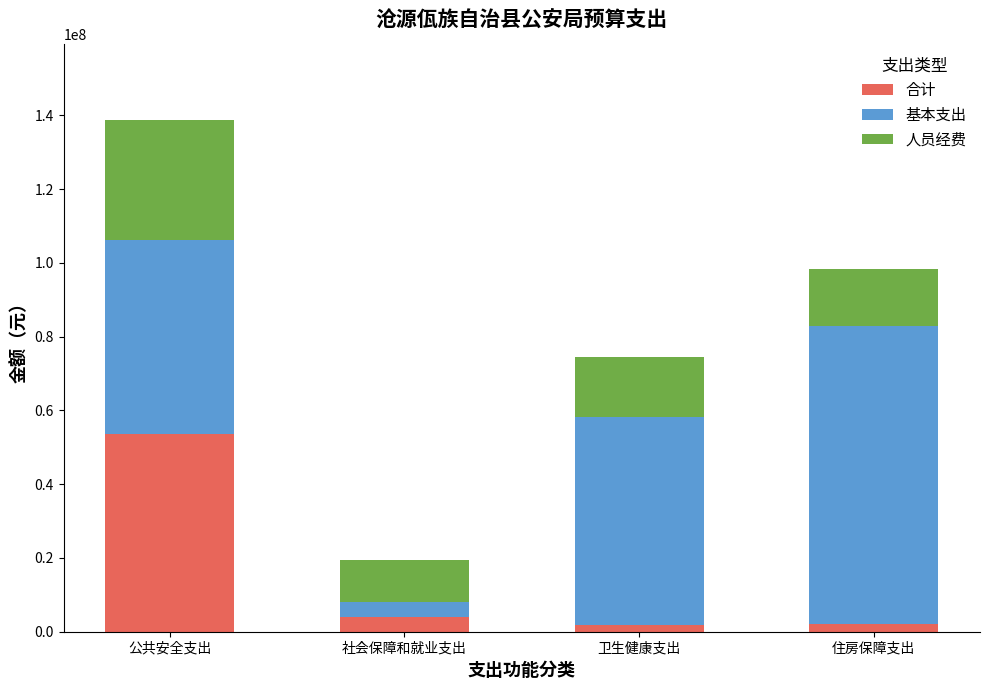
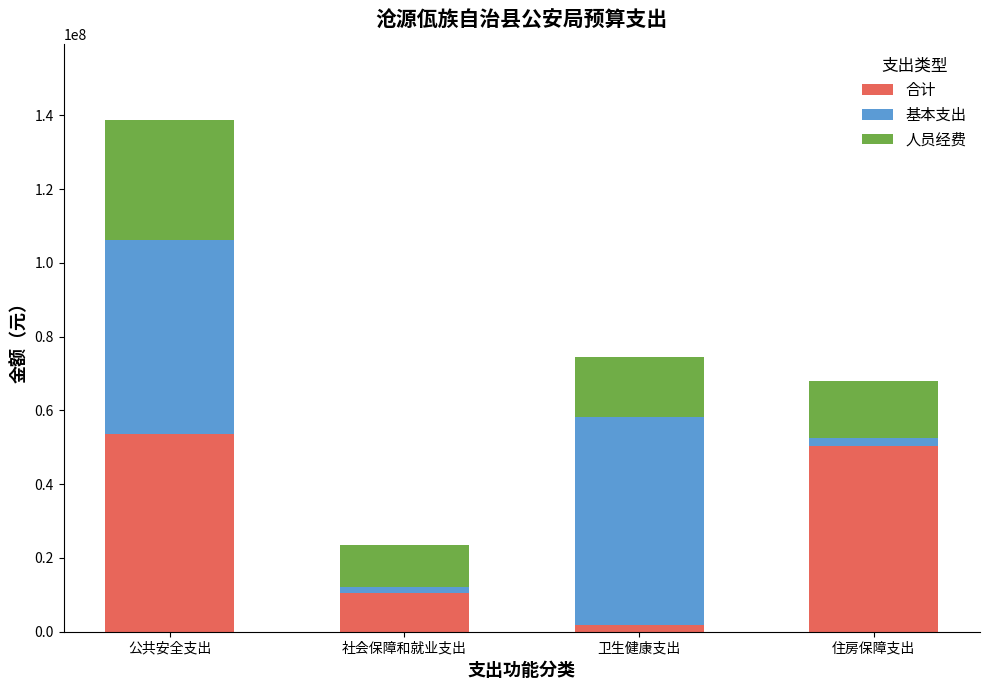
  {
    "合计": {
      "公共安全支出": 53000000,
-     "社会保障和就业支出": 4000000,
+     "社会保障和就业支出": 11000000,
      "卫生健康支出": 2000000,
-     "住房保障支出": 2000000
+     "住房保障支出": 50000000
    },
    "基本支出": {
      "公共安全支出": 53000000,
-     "社会保障和就业支出": 4000000,
+     "社会保障和就业支出": 1000000,
      "卫生健康支出": 56000000,
-     "住房保障支出": 81000000
+     "住房保障支出": 2000000
    },
    "人员经费": {
      "公共安全支出": 32000000,
      "社会保障和就业支出": 11000000,
      "卫生健康支出": 16000000,
      "住房保障支出": 15000000
    }
  }
